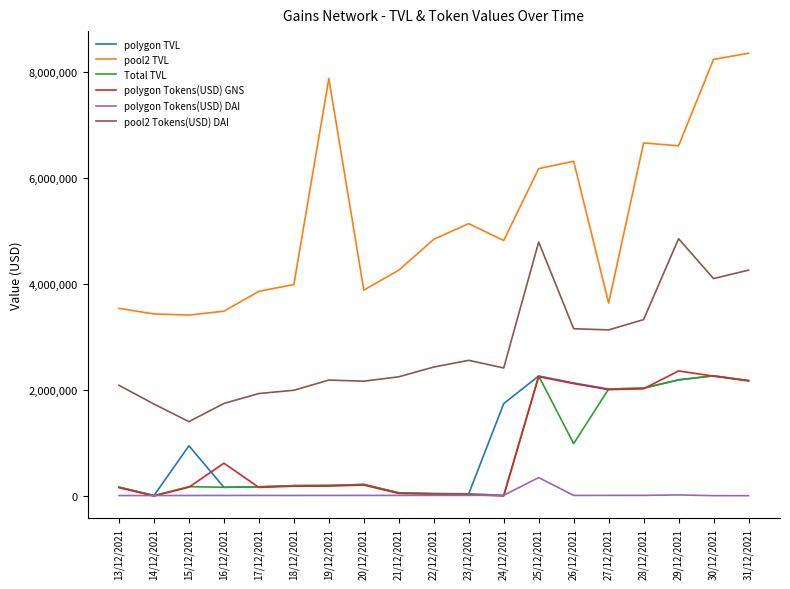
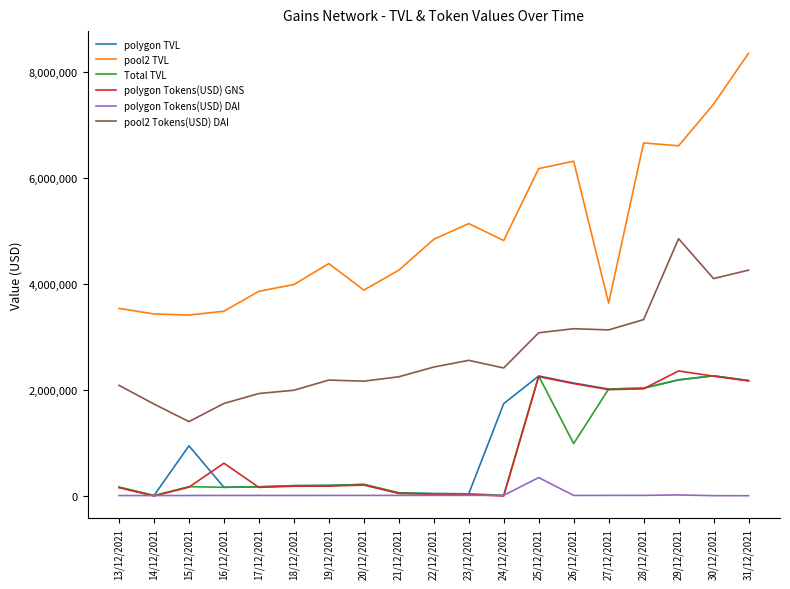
  {
    "polygon TVL": {
      "15/12/2021": "900,000",
      "24/12/2021": "1,700,000"
    },
    "pool2 TVL": {
      "13/12/2021": "3,500,000",
      "14/12/2021": "3,400,000",
      "15/12/2021": "3,400,000",
      "16/12/2021": "3,500,000",
      "17/12/2021": "3,900,000",
      "18/12/2021": "4,000,000",
-     "19/12/2021": "7,900,000",
+     "19/12/2021": "4,400,000",
      "20/12/2021": "3,900,000",
      "21/12/2021": "4,300,000",
      "22/12/2021": "4,800,000",
      "23/12/2021": "5,100,000",
      "24/12/2021": "4,800,000",
      "25/12/2021": "6,200,000",
      "26/12/2021": "6,300,000",
      "27/12/2021": "3,600,000",
      "28/12/2021": "6,700,000",
      "29/12/2021": "6,600,000",
-     "30/12/2021": "8,200,000",
+     "30/12/2021": "7,400,000",
      "31/12/2021": "8,400,000"
    },
    "Total TVL": {
      "26/12/2021": "1,000,000"
    },
    "polygon Tokens(USD) GNS": {
      "16/12/2021": "600,000",
      "29/12/2021": "2,400,000"
    },
    "polygon Tokens(USD) DAI": {
      "13/12/2021": "0",
      "15/12/2021": "0",
      "16/12/2021": "0",
      "17/12/2021": "0",
      "18/12/2021": "0",
      "19/12/2021": "0",
      "20/12/2021": "0",
      "25/12/2021": "300,000",
      "26/12/2021": "0",
      "27/12/2021": "0",
      "28/12/2021": "0",
      "29/12/2021": "0",
      "30/12/2021": "0",
      "31/12/2021": "0"
    },
    "pool2 Tokens(USD) DAI": {
      "13/12/2021": "2,100,000",
      "14/12/2021": "1,700,000",
      "15/12/2021": "1,400,000",
      "16/12/2021": "1,700,000",
      "17/12/2021": "1,900,000",
      "18/12/2021": "2,000,000",
      "19/12/2021": "2,200,000",
      "20/12/2021": "2,200,000",
      "21/12/2021": "2,200,000",
      "22/12/2021": "2,400,000",
      "23/12/2021": "2,600,000",
      "24/12/2021": "2,400,000",
-     "25/12/2021": "4,800,000",
+     "25/12/2021": "3,100,000",
      "26/12/2021": "3,200,000",
      "27/12/2021": "3,100,000",
      "28/12/2021": "3,300,000",
      "29/12/2021": "4,900,000",
      "30/12/2021": "4,100,000",
      "31/12/2021": "4,300,000"
    }
  }
